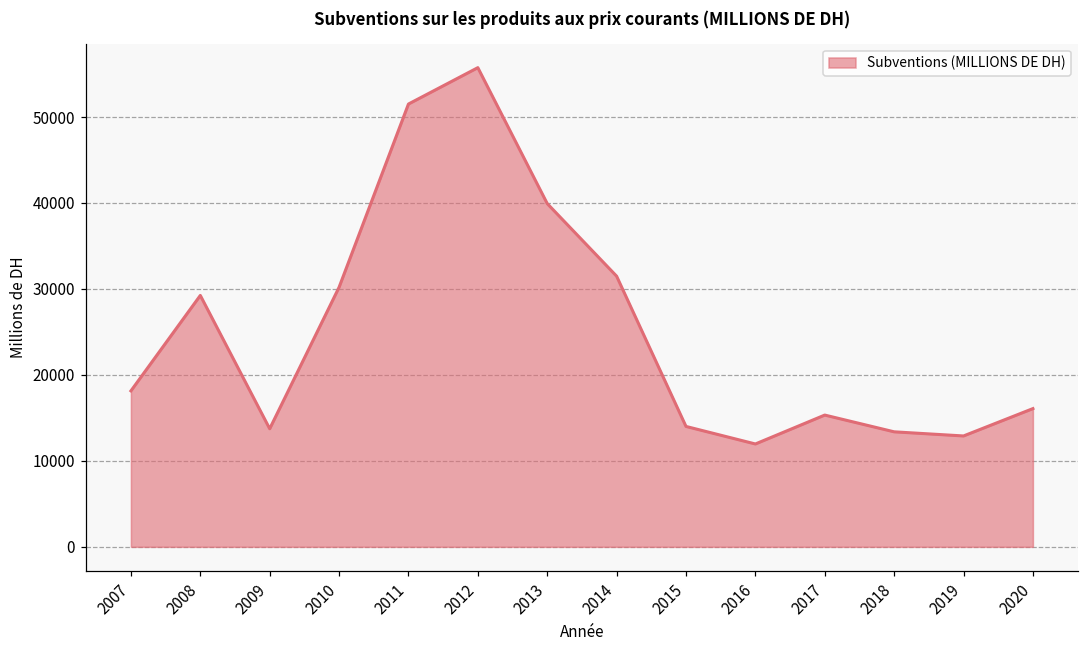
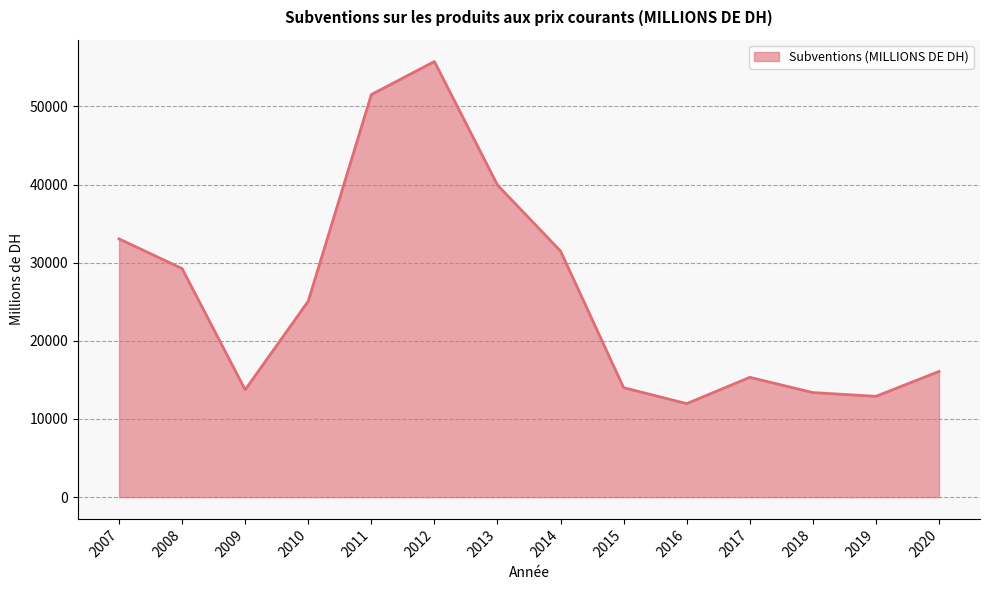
  {
-   "2007": 18000,
+   "2007": 33000,
    "2008": 29000,
    "2009": 14000,
-   "2010": 30000,
+   "2010": 25000,
    "2011": 52000,
    "2012": 56000,
    "2013": 40000,
    "2014": 31000,
    "2015": 14000,
    "2016": 12000,
    "2017": 15000,
    "2018": 13000,
    "2019": 13000,
    "2020": 16000
  }
